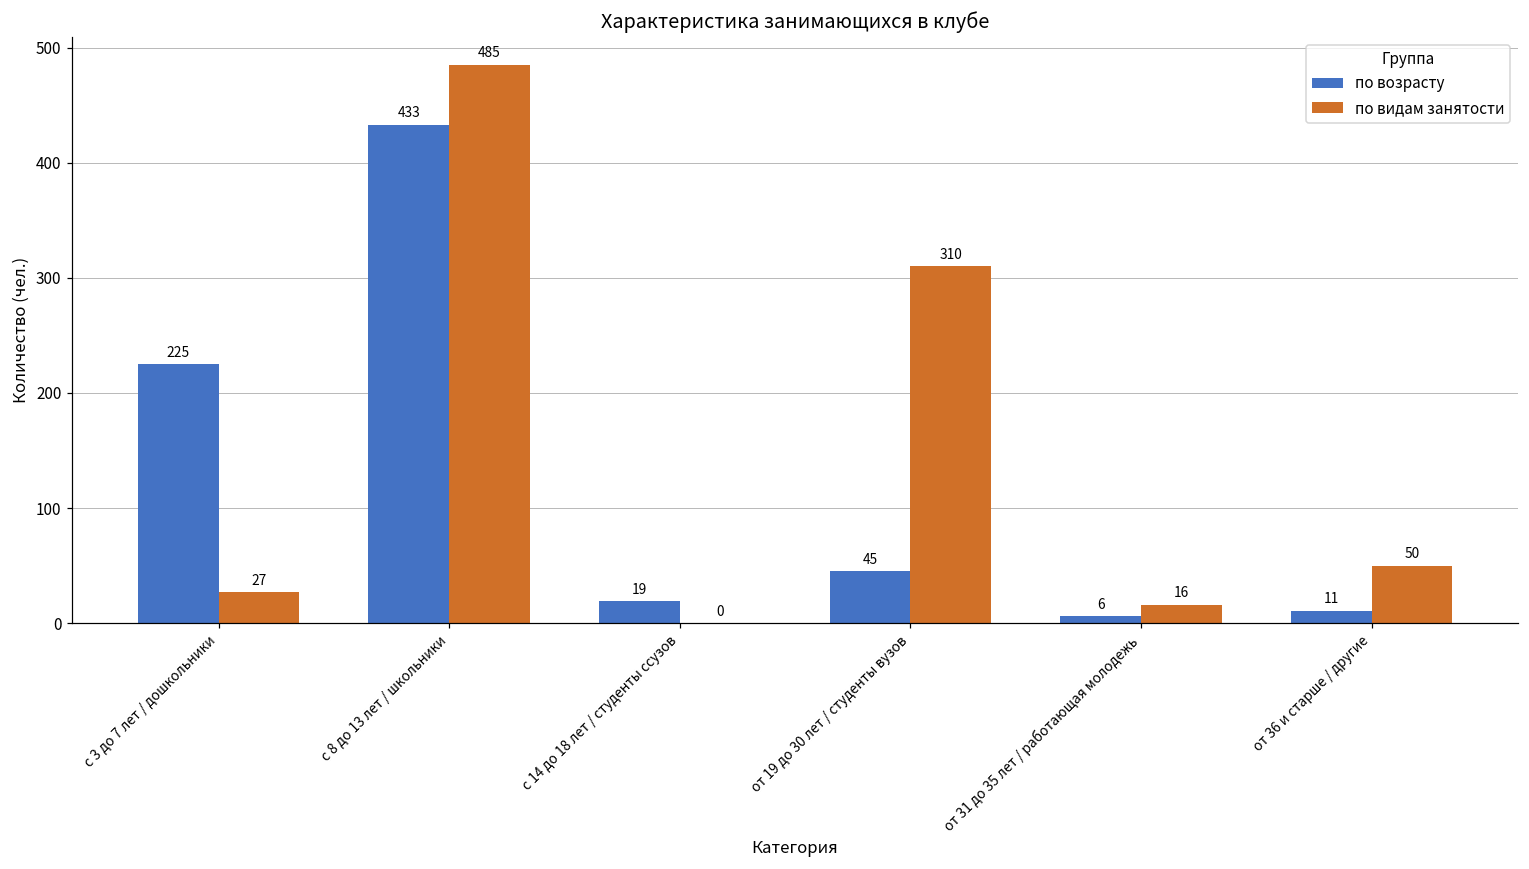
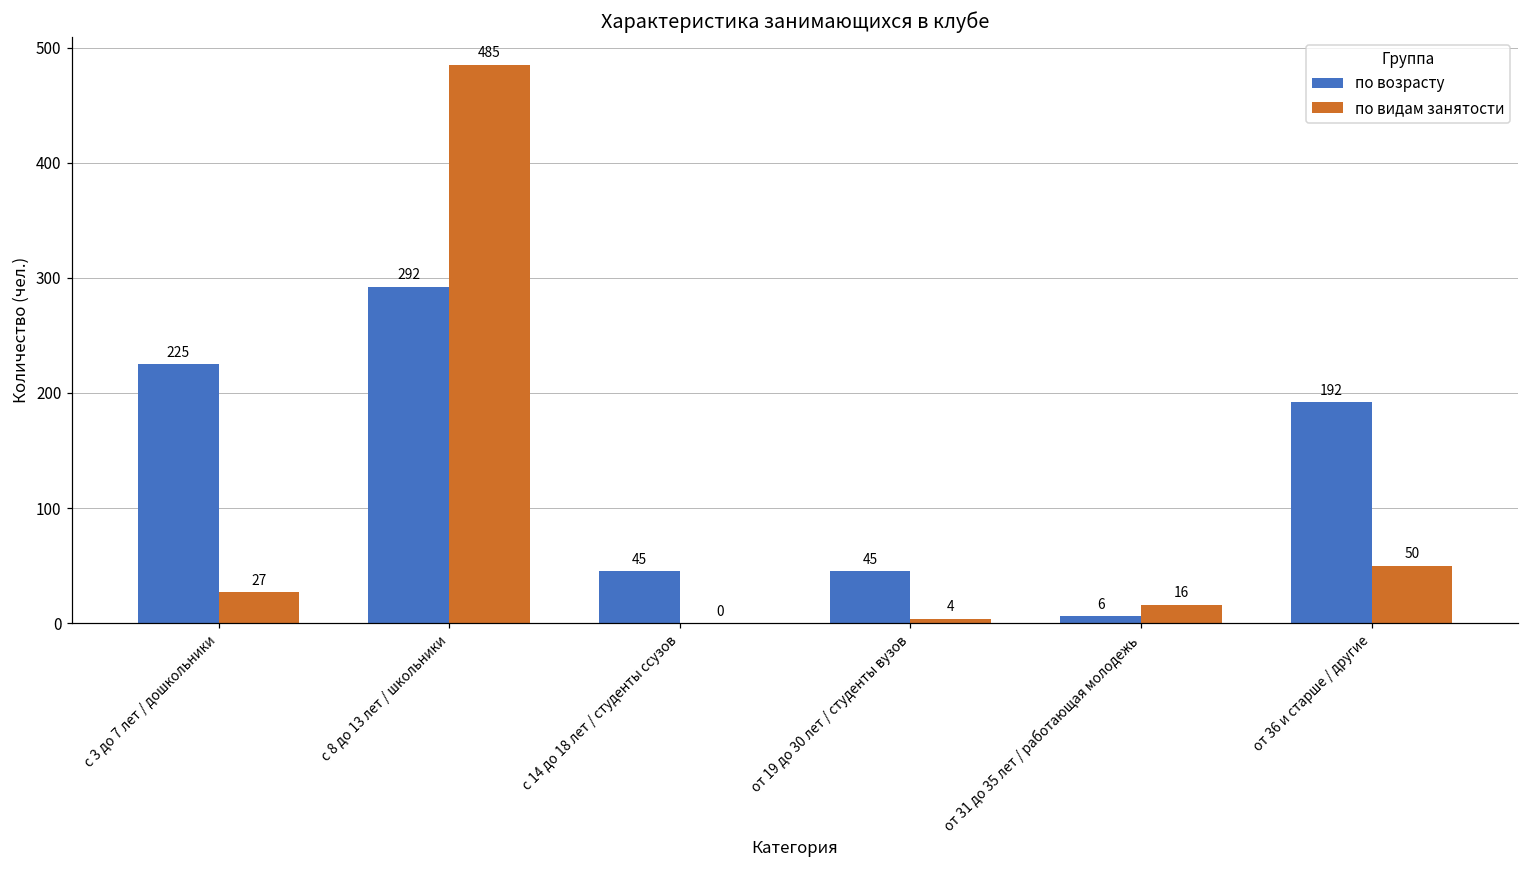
  {
    "по возрасту": {
      "с 3 до 7 лет / дошкольники": 225,
-     "с 8 до 13 лет / школьники": 433,
-     "с 14 до 18 лет / студенты ссузов": 19,
+     "с 8 до 13 лет / школьники": 292,
+     "с 14 до 18 лет / студенты ссузов": 45,
      "от 19 до 30 лет / студенты вузов": 45,
      "от 31 до 35 лет / работающая молодежь": 6,
-     "от 36 и старше / другие": 11
+     "от 36 и старше / другие": 192
    },
    "по видам занятости": {
      "с 3 до 7 лет / дошкольники": 27,
      "с 8 до 13 лет / школьники": 485,
      "с 14 до 18 лет / студенты ссузов": 0,
-     "от 19 до 30 лет / студенты вузов": 310,
+     "от 19 до 30 лет / студенты вузов": 4,
      "от 31 до 35 лет / работающая молодежь": 16,
      "от 36 и старше / другие": 50
    }
  }
